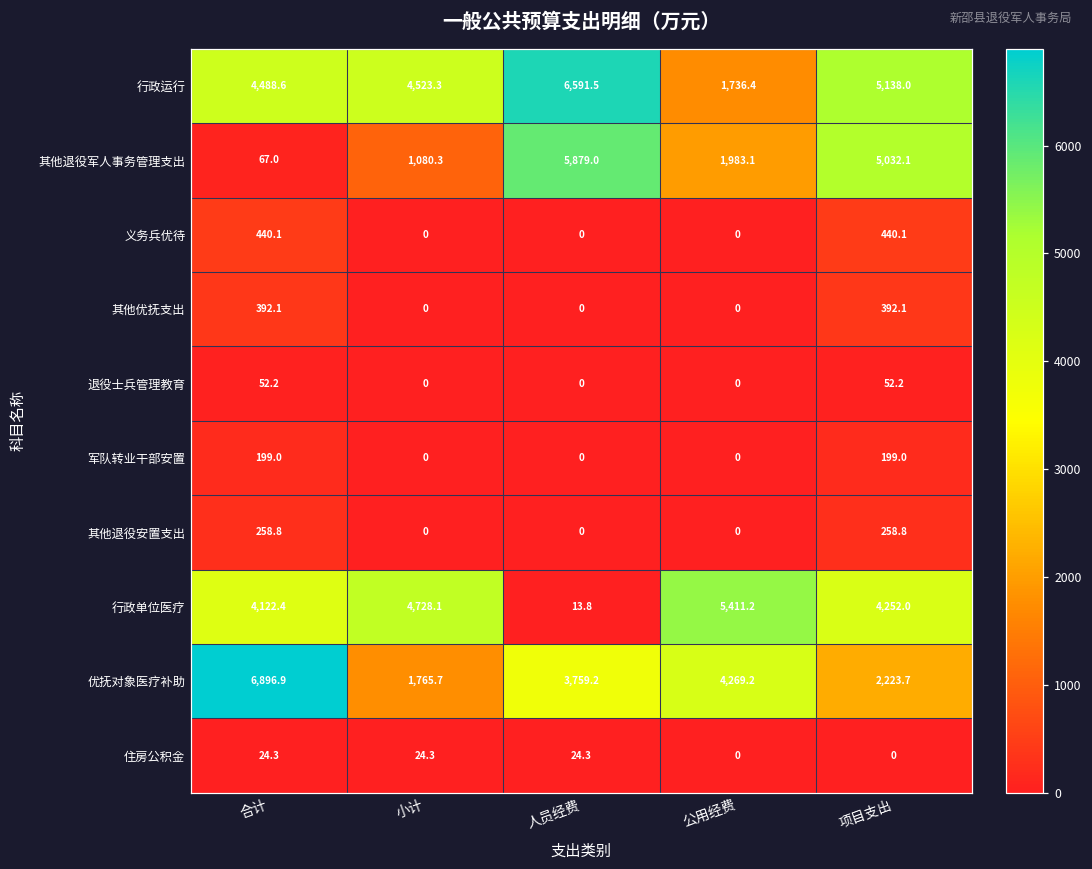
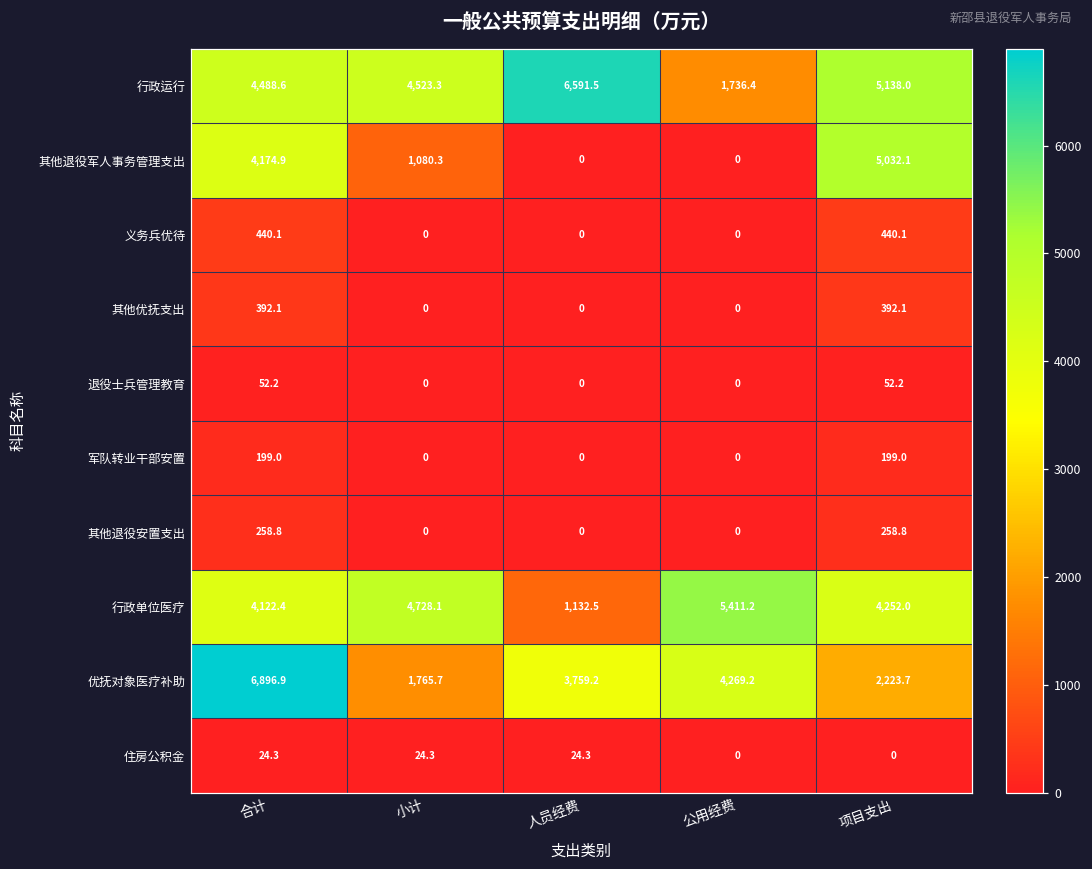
  {
    "行政运行": {
      "合计": "4,488.6",
      "小计": "4,523.3",
      "人员经费": "6,591.5",
      "公用经费": "1,736.4",
      "项目支出": "5,138.0"
    },
    "其他退役军人事务管理支出": {
-     "合计": "67.0",
+     "合计": "4,174.9",
      "小计": "1,080.3",
-     "人员经费": "5,879.0",
-     "公用经费": "1,983.1",
+     "人员经费": "0",
+     "公用经费": "0",
      "项目支出": "5,032.1"
    },
    "义务兵优待": {
      "合计": "440.1",
      "小计": "0",
      "人员经费": "0",
      "公用经费": "0",
      "项目支出": "440.1"
    },
    "其他优抚支出": {
      "合计": "392.1",
      "小计": "0",
      "人员经费": "0",
      "公用经费": "0",
      "项目支出": "392.1"
    },
    "退役士兵管理教育": {
      "合计": "52.2",
      "小计": "0",
      "人员经费": "0",
      "公用经费": "0",
      "项目支出": "52.2"
    },
    "军队转业干部安置": {
      "合计": "199.0",
      "小计": "0",
      "人员经费": "0",
      "公用经费": "0",
      "项目支出": "199.0"
    },
    "其他退役安置支出": {
      "合计": "258.8",
      "小计": "0",
      "人员经费": "0",
      "公用经费": "0",
      "项目支出": "258.8"
    },
    "行政单位医疗": {
      "合计": "4,122.4",
      "小计": "4,728.1",
-     "人员经费": "13.8",
+     "人员经费": "1,132.5",
      "公用经费": "5,411.2",
      "项目支出": "4,252.0"
    },
    "优抚对象医疗补助": {
      "合计": "6,896.9",
      "小计": "1,765.7",
      "人员经费": "3,759.2",
      "公用经费": "4,269.2",
      "项目支出": "2,223.7"
    },
    "住房公积金": {
      "合计": "24.3",
      "小计": "24.3",
      "人员经费": "24.3",
      "公用经费": "0",
      "项目支出": "0"
    }
  }
